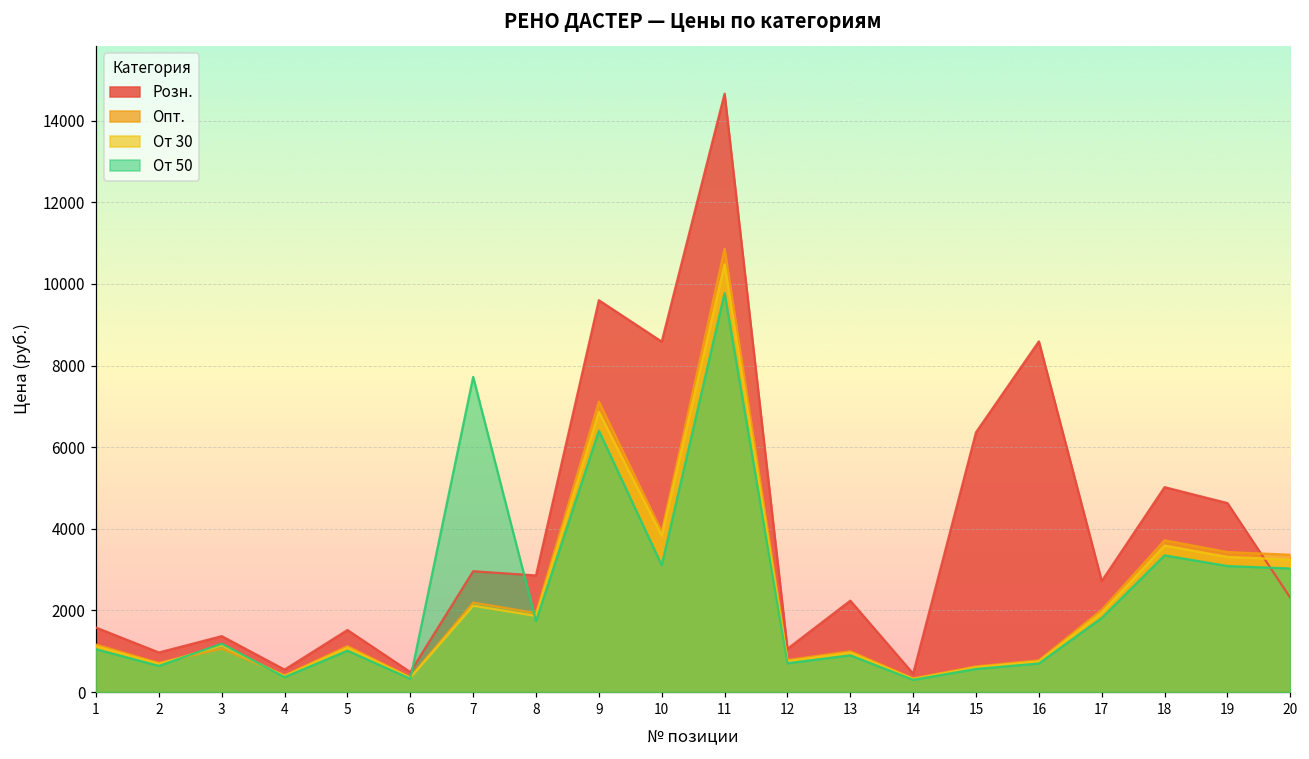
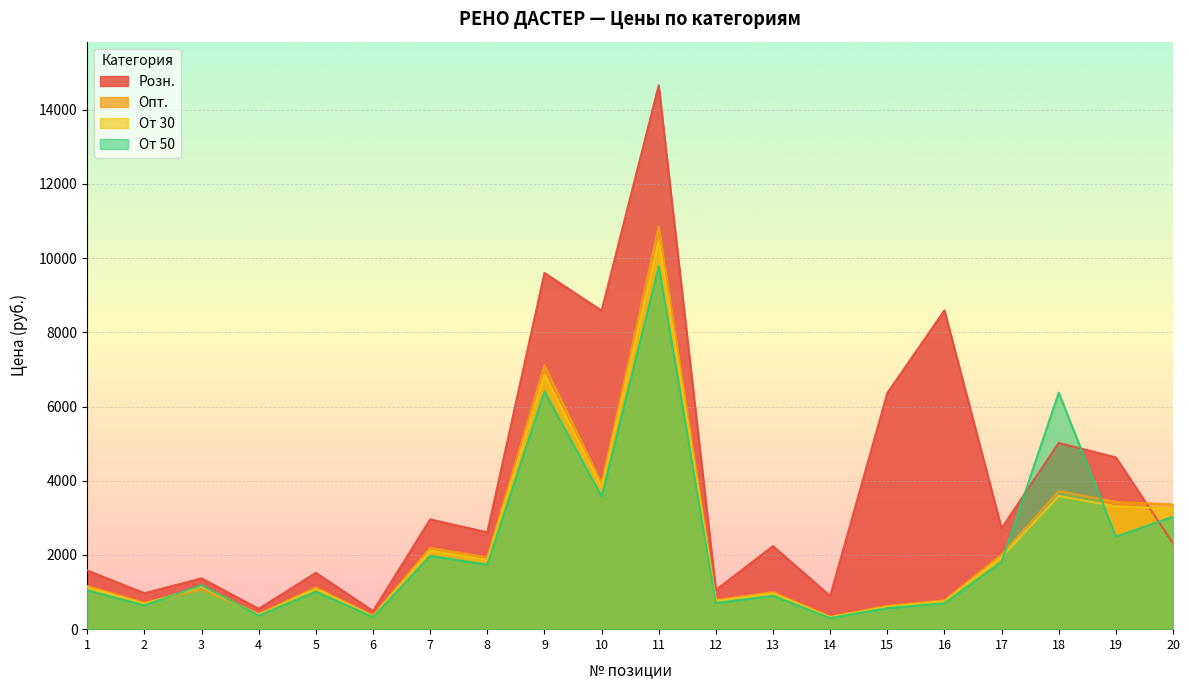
  {
    "Розн.": {
      "1": 1600,
      "2": 1000,
      "3": 1400,
      "4": 600,
      "5": 1500,
      "6": 500,
      "7": 3000,
-     "8": 2900,
+     "8": 2600,
      "9": 9600,
      "10": 8600,
      "11": 14700,
      "12": 1100,
      "13": 2200,
-     "14": 500,
+     "14": 900,
      "15": 6400,
      "16": 8600,
      "17": 2700,
      "18": 5000,
      "19": 4600,
      "20": 2300
    },
    "От 50": {
      "1": 1000,
      "5": 1000,
-     "7": 7700,
+     "7": 2000,
      "8": 1700,
      "9": 6400,
-     "10": 3100,
+     "10": 3600,
      "11": 9800,
      "17": 1800,
-     "18": 3300,
-     "19": 3100,
+     "18": 6400,
+     "19": 2500,
      "20": 3000
    }
  }
